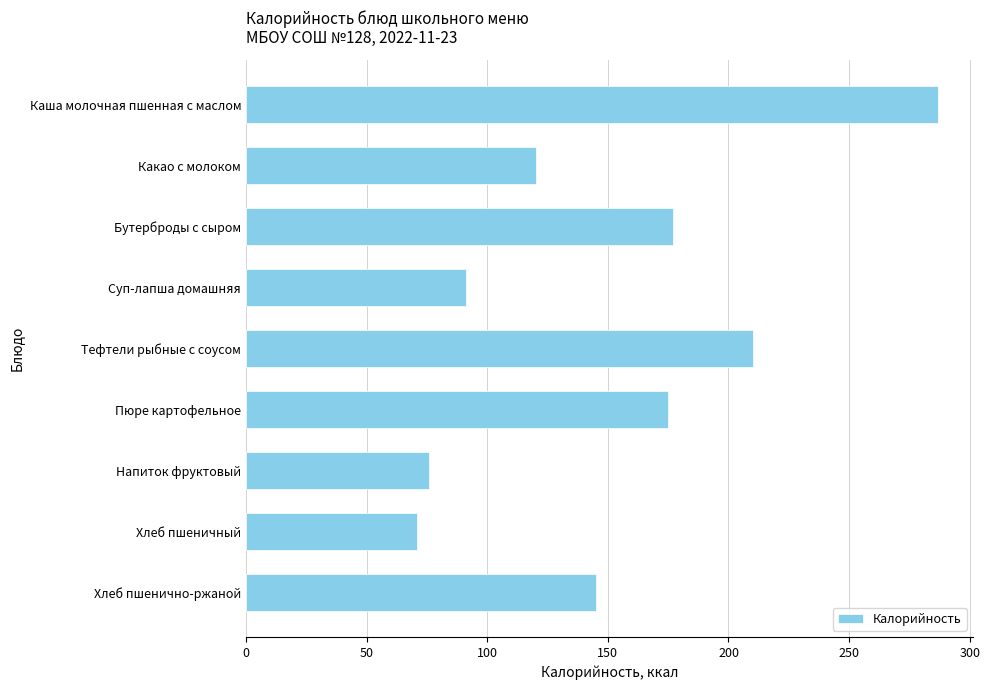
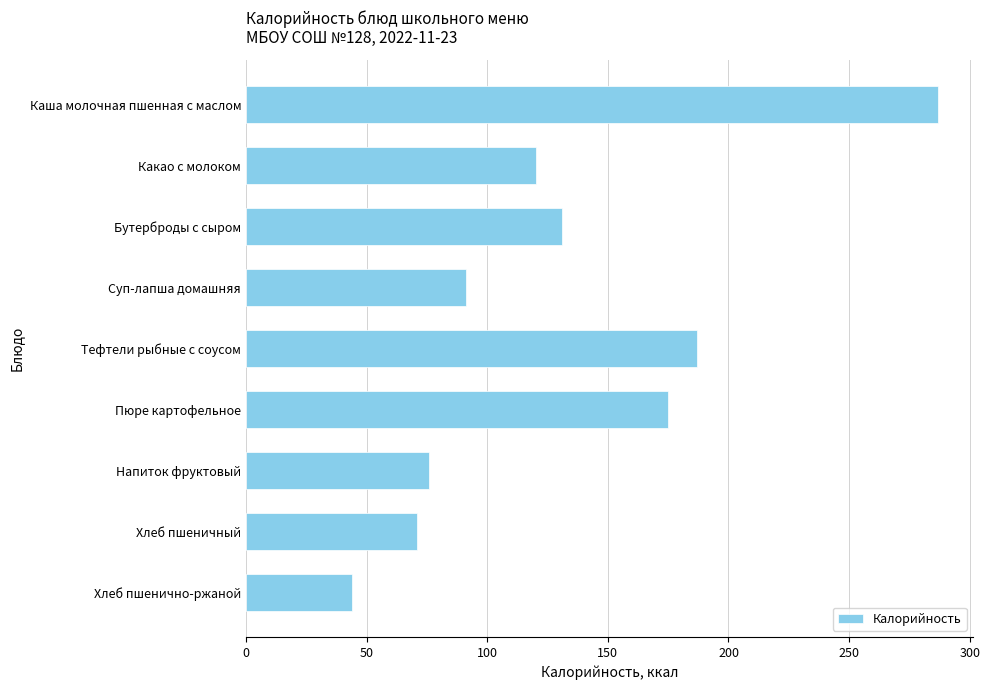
  {
    "Каша молочная пшенная с маслом": 287,
    "Какао с молоком": 120,
-   "Бутерброды с сыром": 177,
+   "Бутерброды с сыром": 131,
    "Суп-лапша домашняя": 91,
-   "Тефтели рыбные с соусом": 210,
+   "Тефтели рыбные с соусом": 187,
    "Пюре картофельное": 175,
    "Напиток фруктовый": 76,
    "Хлеб пшеничный": 71,
-   "Хлеб пшенично-ржаной": 145
+   "Хлеб пшенично-ржаной": 44
  }
